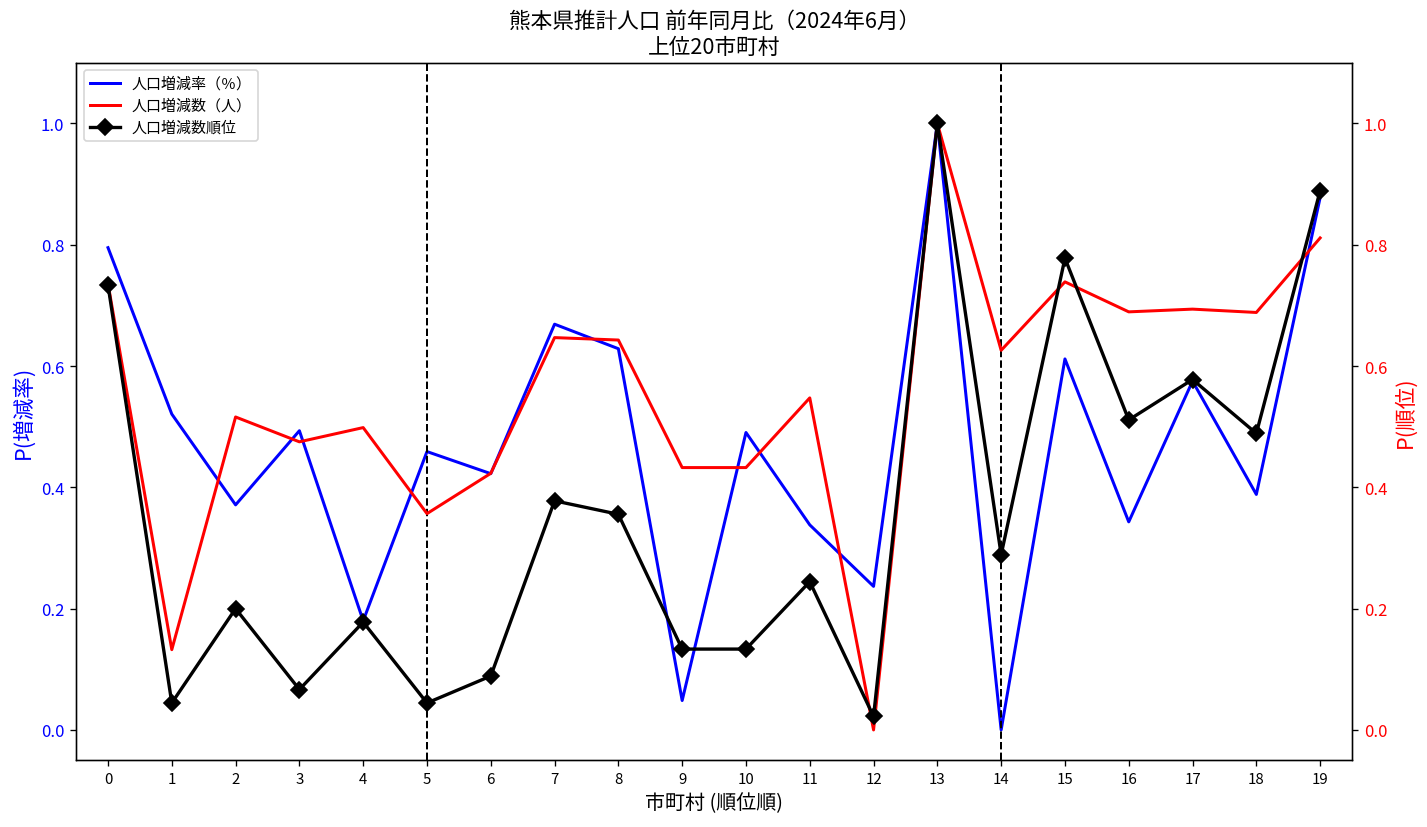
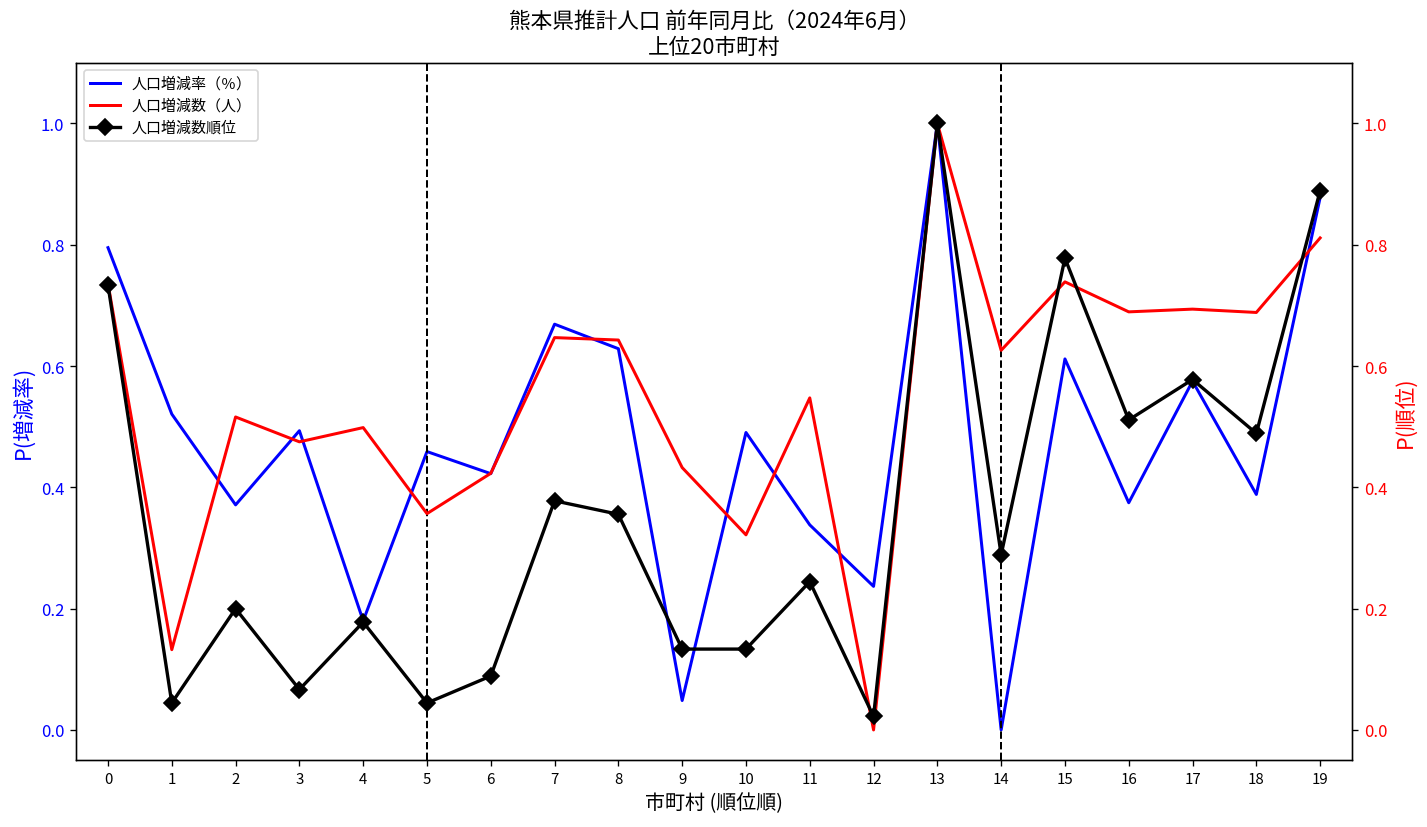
  {
    "人口増減率（％）": {
      "0": 0.80,
      "1": 0.52,
      "2": 0.37,
      "3": 0.49,
      "4": 0.18,
      "5": 0.46,
      "6": 0.42,
      "7": 0.67,
      "8": 0.63,
      "9": 0.05,
      "10": 0.49,
      "11": 0.34,
      "12": 0.24,
      "13": 1.00,
      "14": 0.00,
      "15": 0.61,
-     "16": 0.34,
+     "16": 0.37,
      "17": 0.58,
      "18": 0.39,
      "19": 0.88
    },
    "人口増減数（人）": {
      "1": 0.13,
      "2": 0.52,
      "3": 0.48,
      "4": 0.50,
      "5": 0.36,
      "6": 0.42,
      "7": 0.65,
      "8": 0.64,
      "9": 0.43,
-     "10": 0.43,
+     "10": 0.32,
      "11": 0.55,
      "12": 0.00,
      "14": 0.63,
      "15": 0.74,
      "16": 0.69,
      "17": 0.69,
      "18": 0.69,
      "19": 0.81
    },
    "人口増減数順位": {
      "1": 0.04,
      "2": 0.20,
      "3": 0.07,
      "4": 0.18,
      "5": 0.04,
      "6": 0.09,
      "7": 0.38,
      "8": 0.36,
      "9": 0.13,
      "10": 0.13,
      "11": 0.24,
      "12": 0.02,
      "14": 0.29,
      "15": 0.78,
      "16": 0.51,
      "17": 0.58,
      "18": 0.49,
      "19": 0.89
    }
  }
